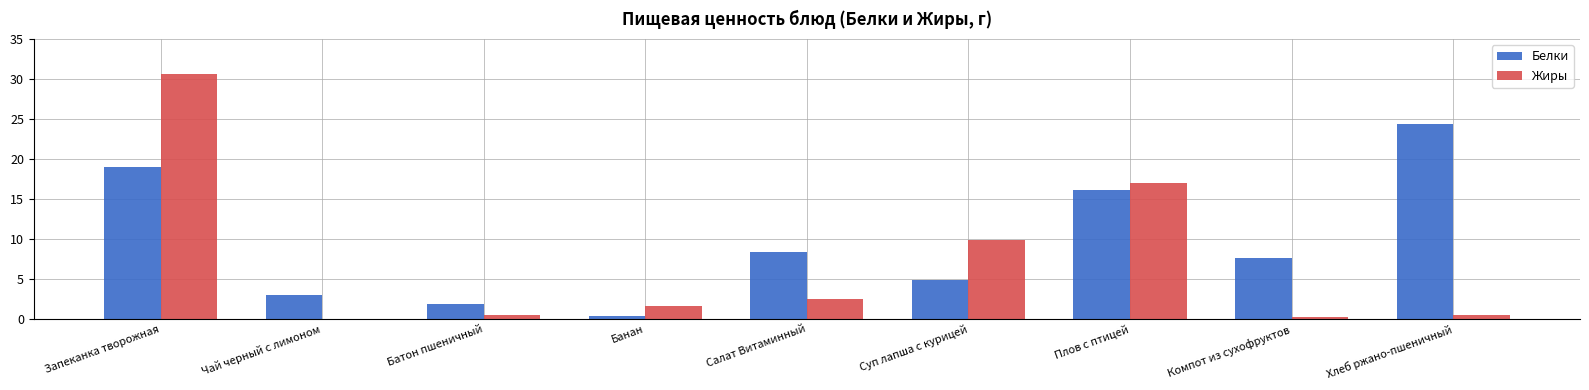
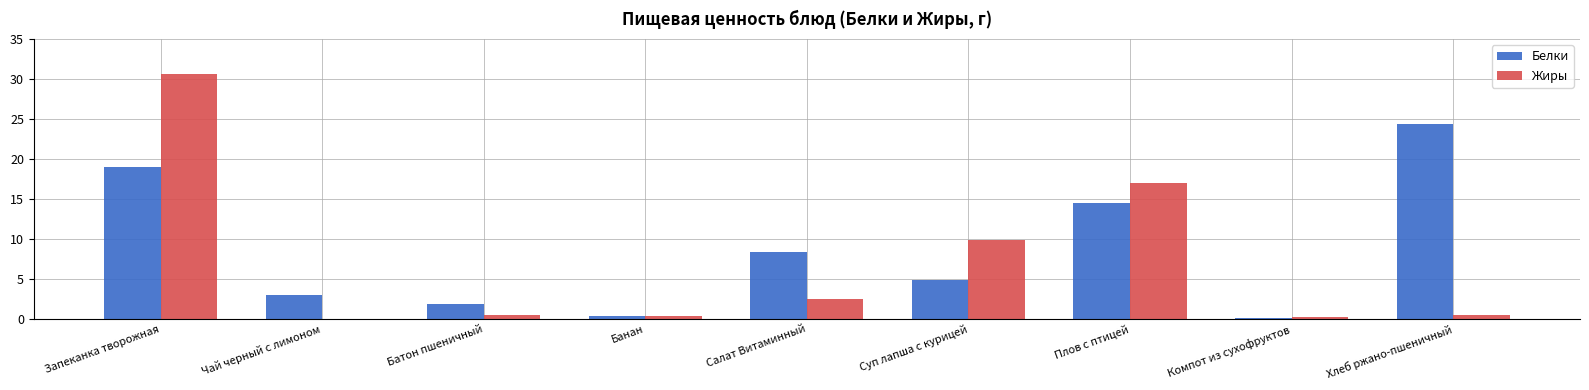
  {
    "Белки": {
      "Запеканка творожная": 19,
      "Чай черный с лимоном": 3,
      "Батон пшеничный": 2,
      "Банан": 0,
      "Салат Витаминный": 8,
      "Суп лапша с курицей": 5,
-     "Плов с птицей": 16,
-     "Компот из сухофруктов": 8,
+     "Плов с птицей": 15,
+     "Компот из сухофруктов": 0,
      "Хлеб ржано-пшеничный": 24
    },
    "Жиры": {
      "Запеканка творожная": 31,
      "Батон пшеничный": 0,
-     "Банан": 2,
+     "Банан": 0,
      "Салат Витаминный": 3,
      "Суп лапша с курицей": 10,
      "Плов с птицей": 17,
      "Хлеб ржано-пшеничный": 1
    }
  }
